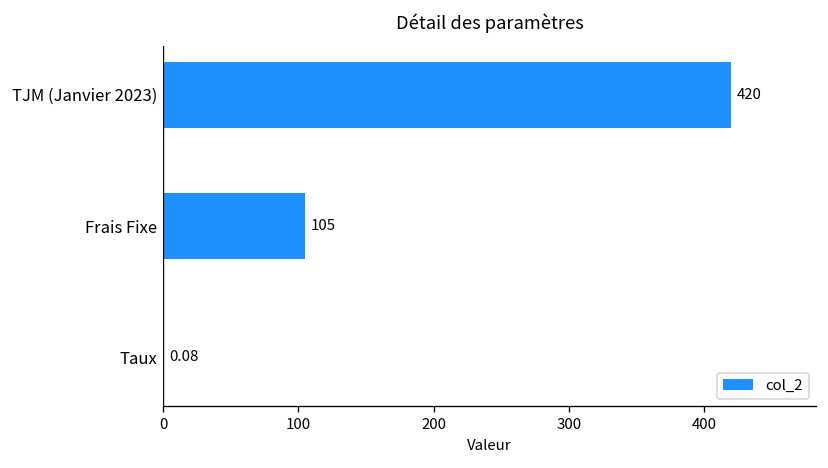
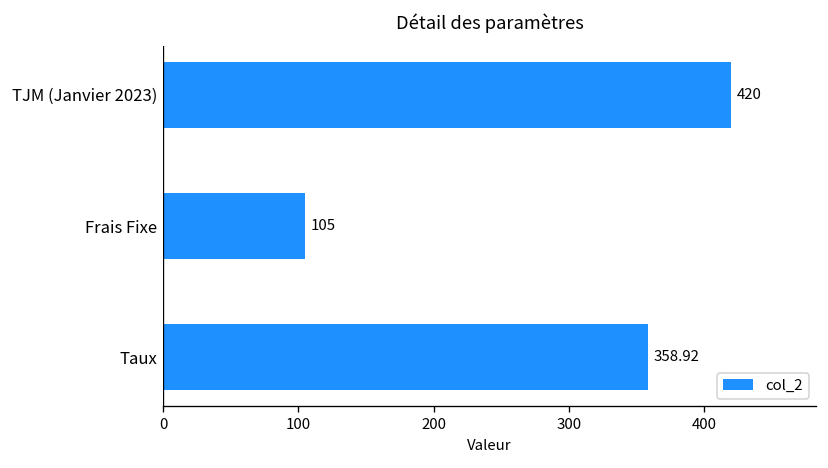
  {
    "TJM (Janvier 2023)": 420,
    "Frais Fixe": 105,
-   "Taux": 0.08
+   "Taux": 358.92
  }
